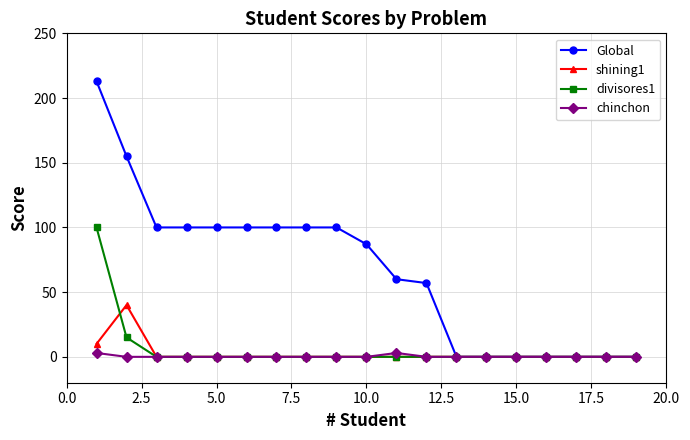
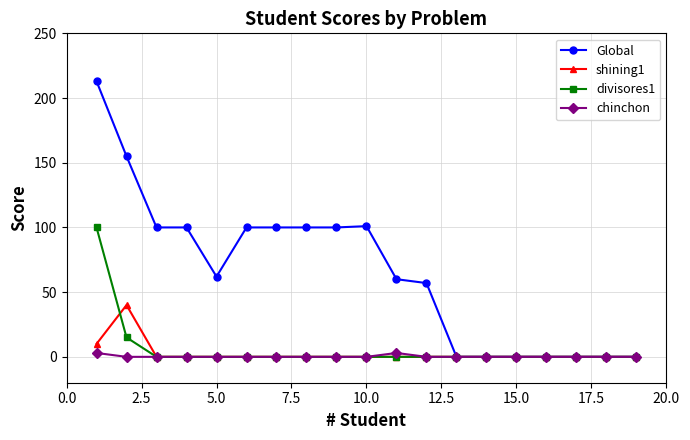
  {
    "Global": {
-     "5.0": 100,
-     "10.0": 87
+     "5.0": 62,
+     "10.0": 101
    }
  }
